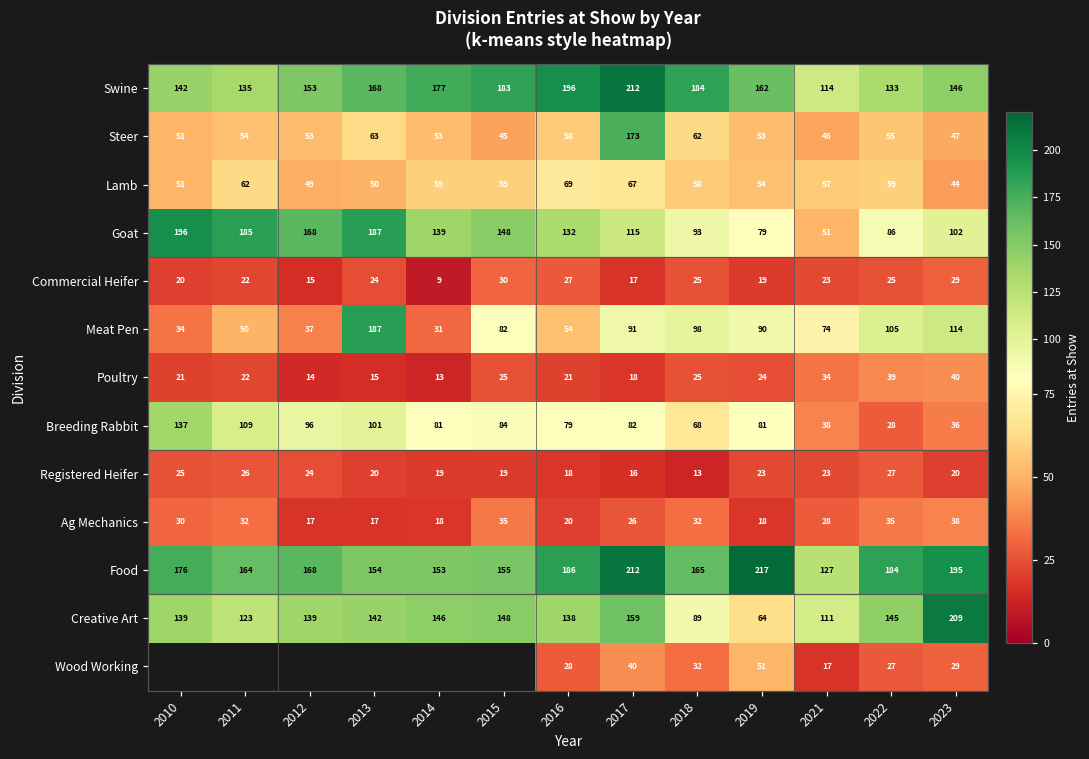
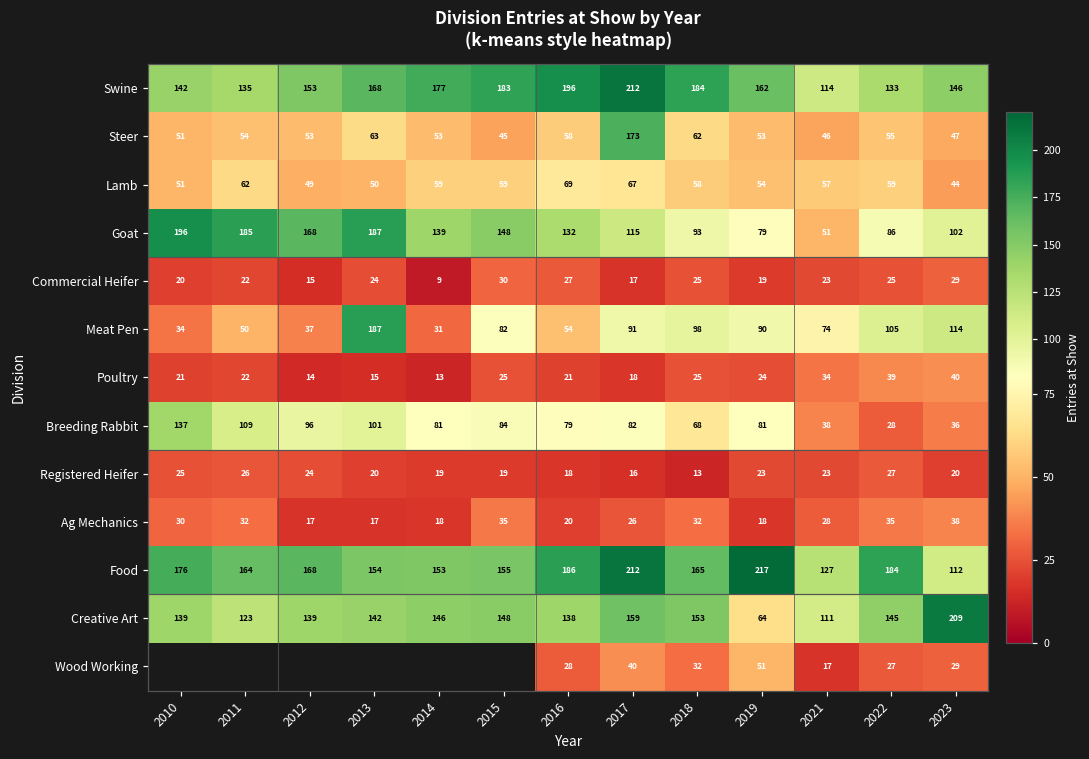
  {
    "Swine": {
      "2010": 142,
      "2011": 135,
      "2012": 153,
      "2013": 168,
      "2014": 177,
      "2015": 183,
      "2016": 196,
      "2017": 212,
      "2018": 184,
      "2019": 162,
      "2021": 114,
      "2022": 133,
      "2023": 146
    },
    "Steer": {
      "2010": 51,
      "2011": 54,
      "2012": 53,
      "2013": 63,
      "2014": 53,
      "2015": 45,
      "2016": 58,
      "2017": 173,
      "2018": 62,
      "2019": 53,
      "2021": 46,
      "2022": 55,
      "2023": 47
    },
    "Lamb": {
      "2010": 51,
      "2011": 62,
      "2012": 49,
      "2013": 50,
      "2014": 59,
      "2015": 59,
      "2016": 69,
      "2017": 67,
      "2018": 58,
      "2019": 54,
      "2021": 57,
      "2022": 59,
      "2023": 44
    },
    "Goat": {
      "2010": 196,
      "2011": 185,
      "2012": 168,
      "2013": 187,
      "2014": 139,
      "2015": 148,
      "2016": 132,
      "2017": 115,
      "2018": 93,
      "2019": 79,
      "2021": 51,
      "2022": 86,
      "2023": 102
    },
    "Commercial Heifer": {
      "2010": 20,
      "2011": 22,
      "2012": 15,
      "2013": 24,
      "2014": 9,
      "2015": 30,
      "2016": 27,
      "2017": 17,
      "2018": 25,
      "2019": 19,
      "2021": 23,
      "2022": 25,
      "2023": 29
    },
    "Meat Pen": {
      "2010": 34,
      "2011": 50,
      "2012": 37,
      "2013": 187,
      "2014": 31,
      "2015": 82,
      "2016": 54,
      "2017": 91,
      "2018": 98,
      "2019": 90,
      "2021": 74,
      "2022": 105,
      "2023": 114
    },
    "Poultry": {
      "2010": 21,
      "2011": 22,
      "2012": 14,
      "2013": 15,
      "2014": 13,
      "2015": 25,
      "2016": 21,
      "2017": 18,
      "2018": 25,
      "2019": 24,
      "2021": 34,
      "2022": 39,
      "2023": 40
    },
    "Breeding Rabbit": {
      "2010": 137,
      "2011": 109,
      "2012": 96,
      "2013": 101,
      "2014": 81,
      "2015": 84,
      "2016": 79,
      "2017": 82,
      "2018": 68,
      "2019": 81,
      "2021": 38,
      "2022": 28,
      "2023": 36
    },
    "Registered Heifer": {
      "2010": 25,
      "2011": 26,
      "2012": 24,
      "2013": 20,
      "2014": 19,
      "2015": 19,
      "2016": 18,
      "2017": 16,
      "2018": 13,
      "2019": 23,
      "2021": 23,
      "2022": 27,
      "2023": 20
    },
    "Ag Mechanics": {
      "2010": 30,
      "2011": 32,
      "2012": 17,
      "2013": 17,
      "2014": 18,
      "2015": 35,
      "2016": 20,
      "2017": 26,
      "2018": 32,
      "2019": 18,
      "2021": 28,
      "2022": 35,
      "2023": 38
    },
    "Food": {
      "2010": 176,
      "2011": 164,
      "2012": 168,
      "2013": 154,
      "2014": 153,
      "2015": 155,
      "2016": 186,
      "2017": 212,
      "2018": 165,
      "2019": 217,
      "2021": 127,
      "2022": 184,
-     "2023": 195
+     "2023": 112
    },
    "Creative Art": {
      "2010": 139,
      "2011": 123,
      "2012": 139,
      "2013": 142,
      "2014": 146,
      "2015": 148,
      "2016": 138,
      "2017": 159,
-     "2018": 89,
+     "2018": 153,
      "2019": 64,
      "2021": 111,
      "2022": 145,
      "2023": 209
    },
    "Wood Working": {
      "2016": 28,
      "2017": 40,
      "2018": 32,
      "2019": 51,
      "2021": 17,
      "2022": 27,
      "2023": 29
    }
  }
